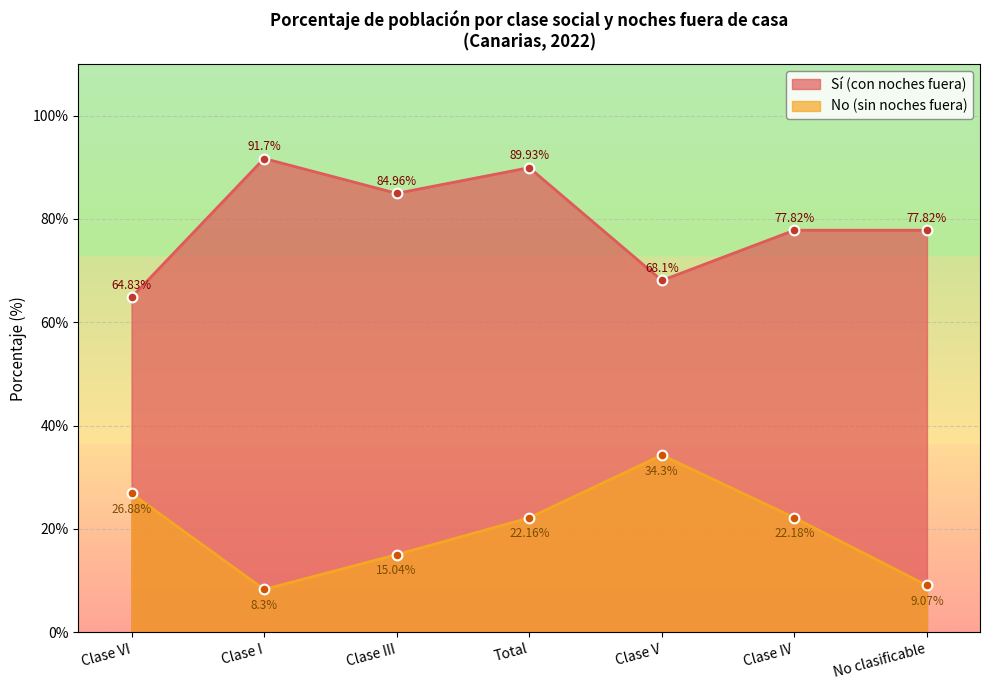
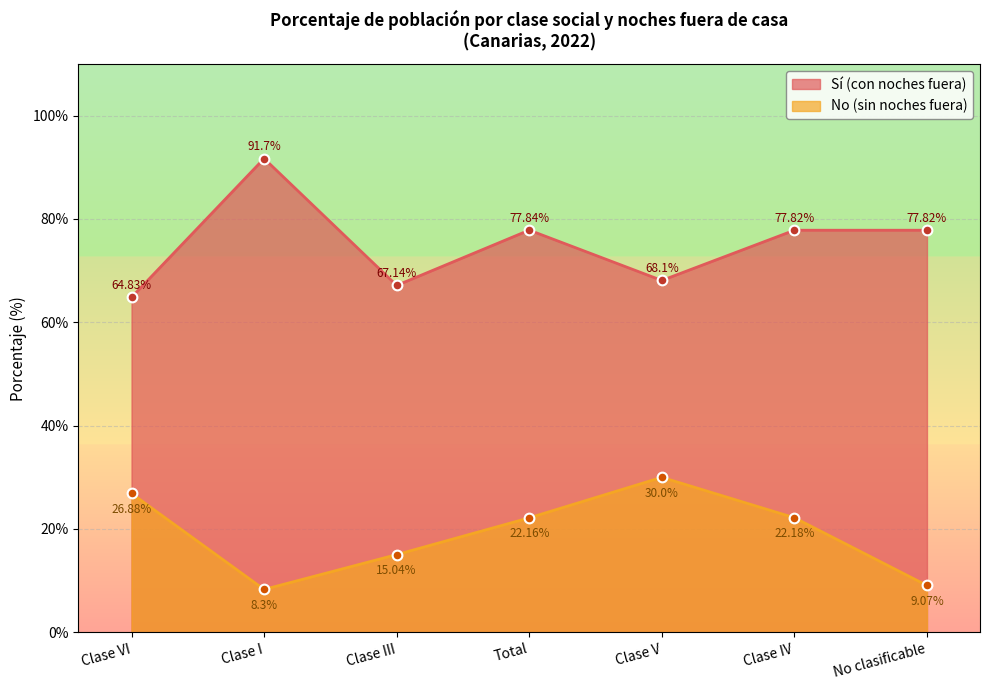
  {
    "Sí (con noches fuera)": {
      "Clase VI": "64.83%",
      "Clase I": "91.7%",
-     "Clase III": "84.96%",
-     "Total": "89.93%",
+     "Clase III": "67.14%",
+     "Total": "77.84%",
      "Clase V": "68.1%",
      "Clase IV": "77.82%",
      "No clasificable": "77.82%"
    },
    "No (sin noches fuera)": {
      "Clase VI": "26.88%",
      "Clase I": "8.3%",
      "Clase III": "15.04%",
      "Total": "22.16%",
-     "Clase V": "34.3%",
+     "Clase V": "30.0%",
      "Clase IV": "22.18%",
      "No clasificable": "9.07%"
    }
  }
